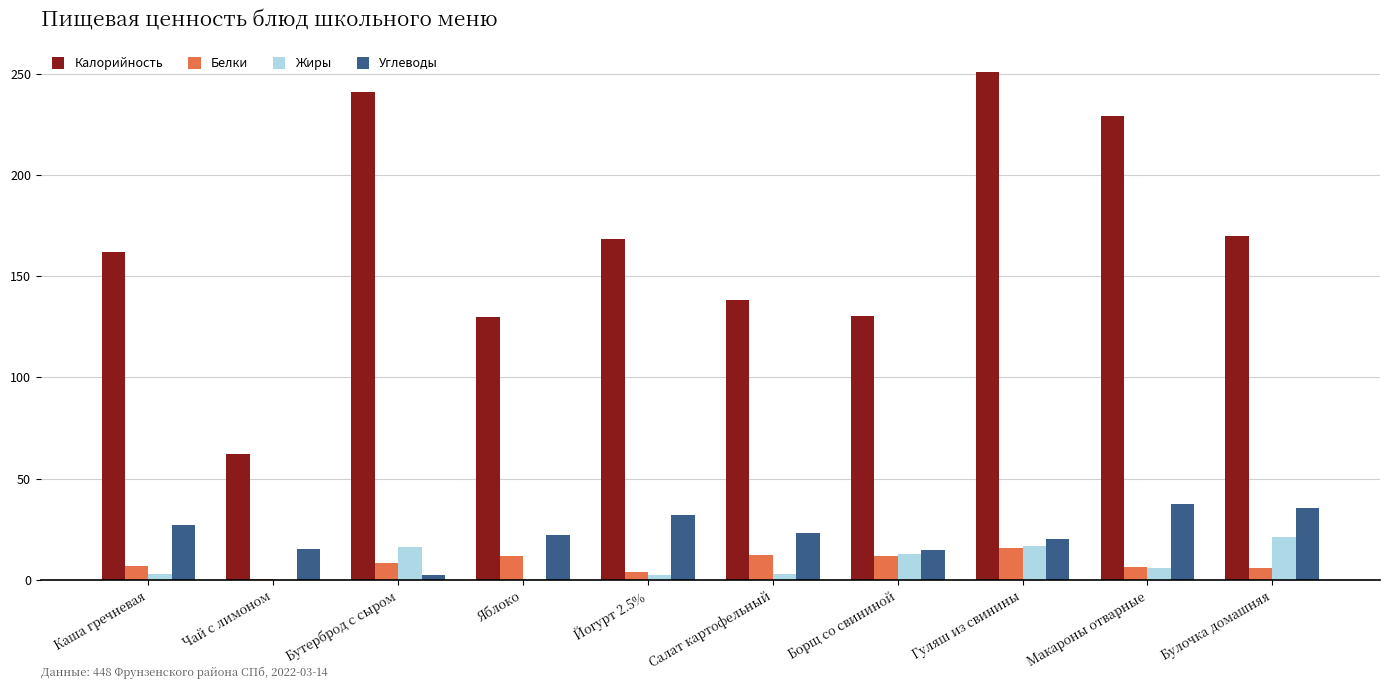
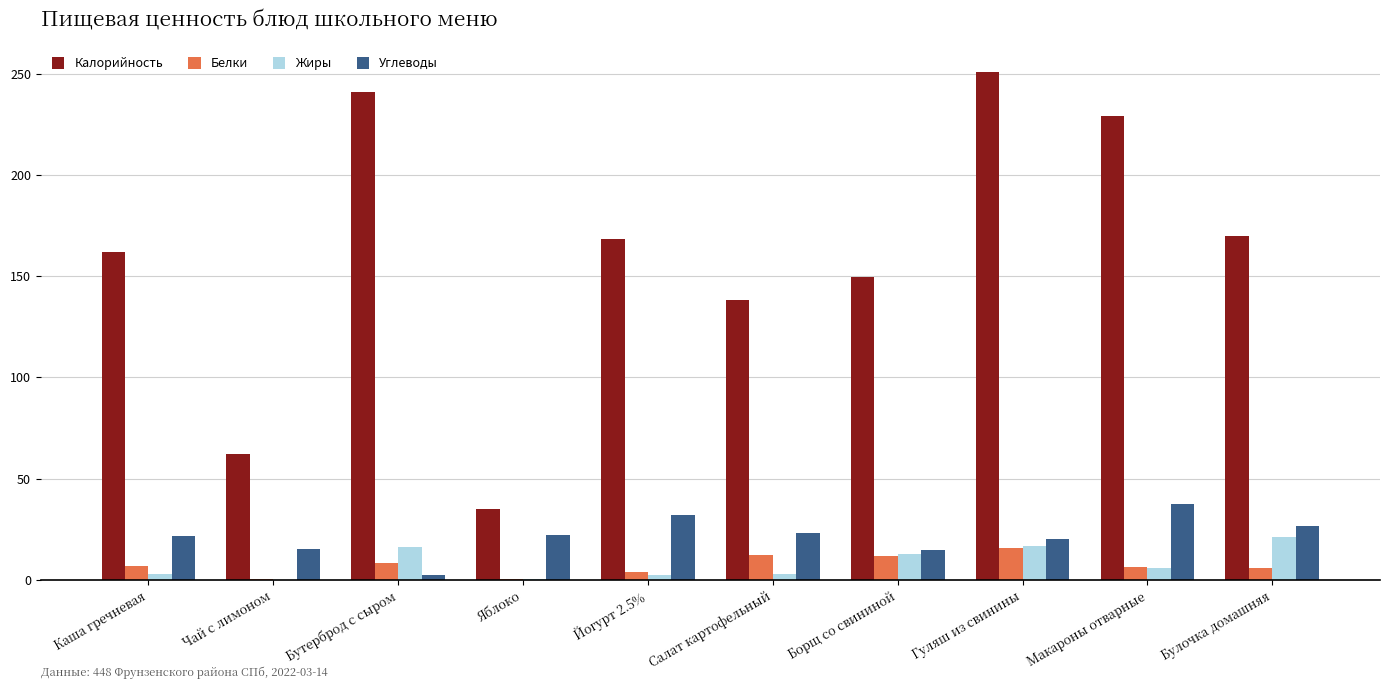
  {
    "Калорийность": {
      "Каша гречневая": 162,
      "Чай с лимоном": 62,
      "Бутерброд с сыром": 241,
-     "Яблоко": 130,
+     "Яблоко": 35,
      "Йогурт 2.5%": 168,
      "Салат картофельный": 138,
-     "Борщ со свининой": 130,
+     "Борщ со свининой": 150,
      "Гуляш из свинины": 251,
      "Макароны отварные": 229,
      "Булочка домашняя": 170
    },
    "Белки": {
      "Каша гречневая": 7,
      "Бутерброд с сыром": 8,
-     "Яблоко": 12,
+     "Яблоко": 0,
      "Йогурт 2.5%": 4,
      "Салат картофельный": 12,
      "Борщ со свининой": 12,
      "Гуляш из свинины": 16,
      "Макароны отварные": 7,
      "Булочка домашняя": 6
    },
    "Жиры": {
      "Каша гречневая": 3,
      "Бутерброд с сыром": 16,
      "Йогурт 2.5%": 3,
      "Салат картофельный": 3,
      "Борщ со свининой": 13,
      "Гуляш из свинины": 17,
      "Макароны отварные": 6,
      "Булочка домашняя": 21
    },
    "Углеводы": {
-     "Каша гречневая": 27,
+     "Каша гречневая": 22,
      "Чай с лимоном": 15,
      "Бутерброд с сыром": 3,
      "Яблоко": 22,
      "Йогурт 2.5%": 32,
      "Салат картофельный": 23,
      "Борщ со свининой": 15,
      "Гуляш из свинины": 20,
      "Макароны отварные": 38,
-     "Булочка домашняя": 35
+     "Булочка домашняя": 26
    }
  }
